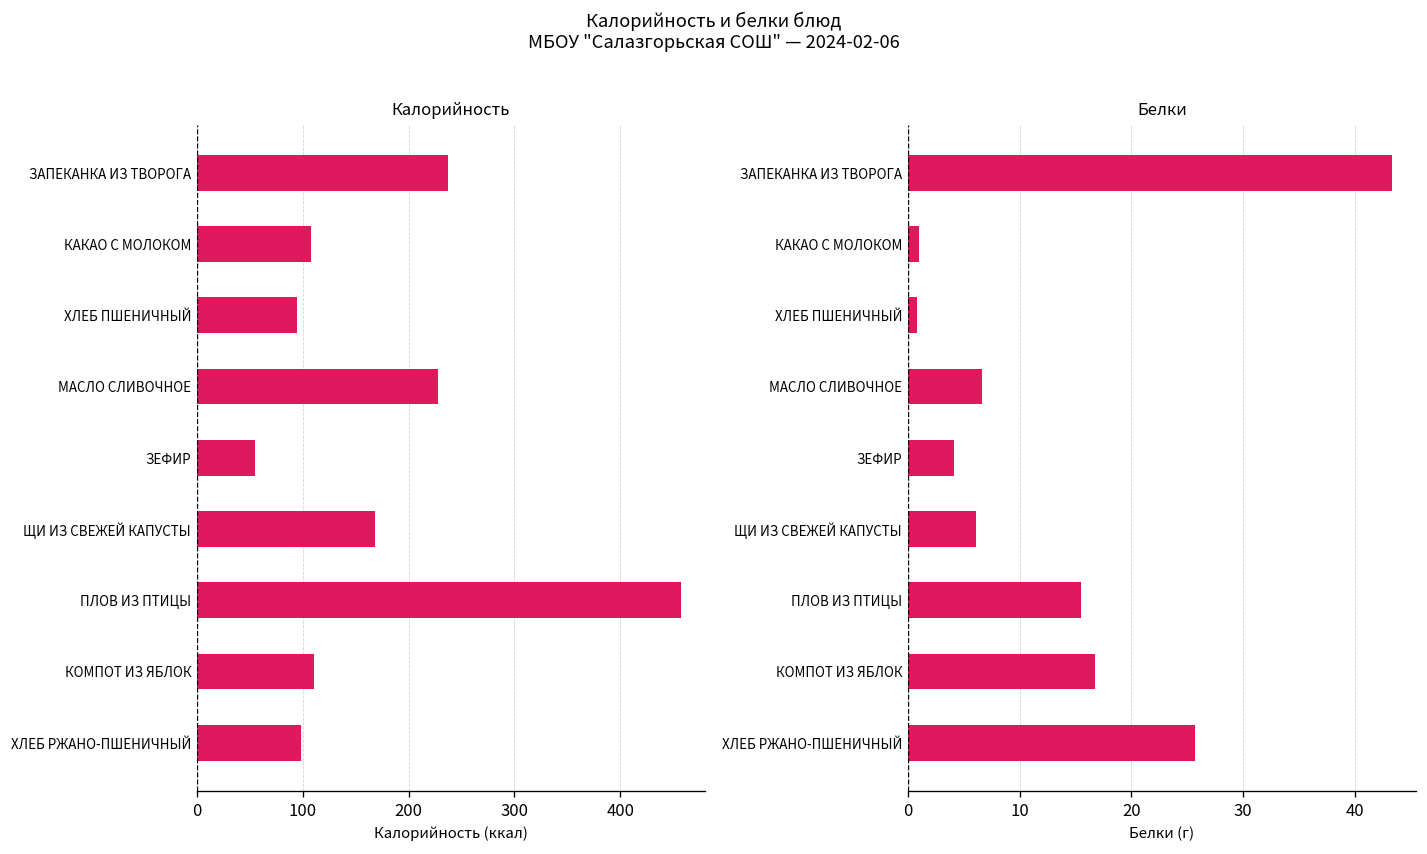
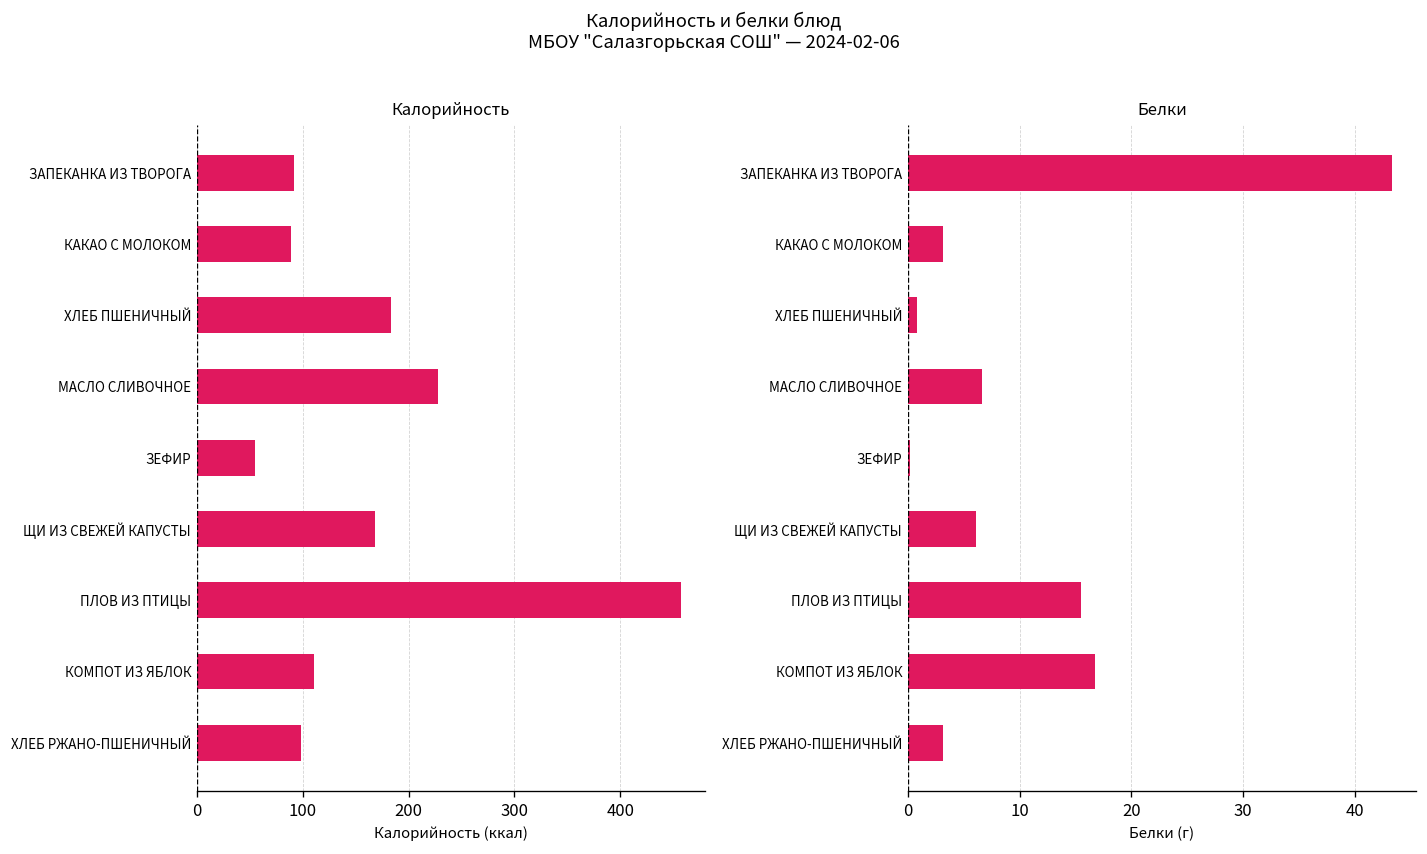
  {
    "Калорийность": {
-     "ЗАПЕКАНКА ИЗ ТВОРОГА": 240,
-     "КАКАО С МОЛОКОМ": 110,
-     "ХЛЕБ ПШЕНИЧНЫЙ": 90,
+     "ЗАПЕКАНКА ИЗ ТВОРОГА": 90,
+     "КАКАО С МОЛОКОМ": 90,
+     "ХЛЕБ ПШЕНИЧНЫЙ": 180,
      "МАСЛО СЛИВОЧНОЕ": 230,
      "ЗЕФИР": 50,
      "ЩИ ИЗ СВЕЖЕЙ КАПУСТЫ": 170,
      "ПЛОВ ИЗ ПТИЦЫ": 460,
      "КОМПОТ ИЗ ЯБЛОК": 110,
      "ХЛЕБ РЖАНО-ПШЕНИЧНЫЙ": 100
    },
    "Белки": {
      "ЗАПЕКАНКА ИЗ ТВОРОГА": 43,
-     "КАКАО С МОЛОКОМ": 1,
+     "КАКАО С МОЛОКОМ": 3,
      "ХЛЕБ ПШЕНИЧНЫЙ": 1,
      "МАСЛО СЛИВОЧНОЕ": 7,
-     "ЗЕФИР": 4,
+     "ЗЕФИР": 0,
      "ЩИ ИЗ СВЕЖЕЙ КАПУСТЫ": 6,
      "ПЛОВ ИЗ ПТИЦЫ": 16,
      "КОМПОТ ИЗ ЯБЛОК": 17,
-     "ХЛЕБ РЖАНО-ПШЕНИЧНЫЙ": 26
+     "ХЛЕБ РЖАНО-ПШЕНИЧНЫЙ": 3
    }
  }
